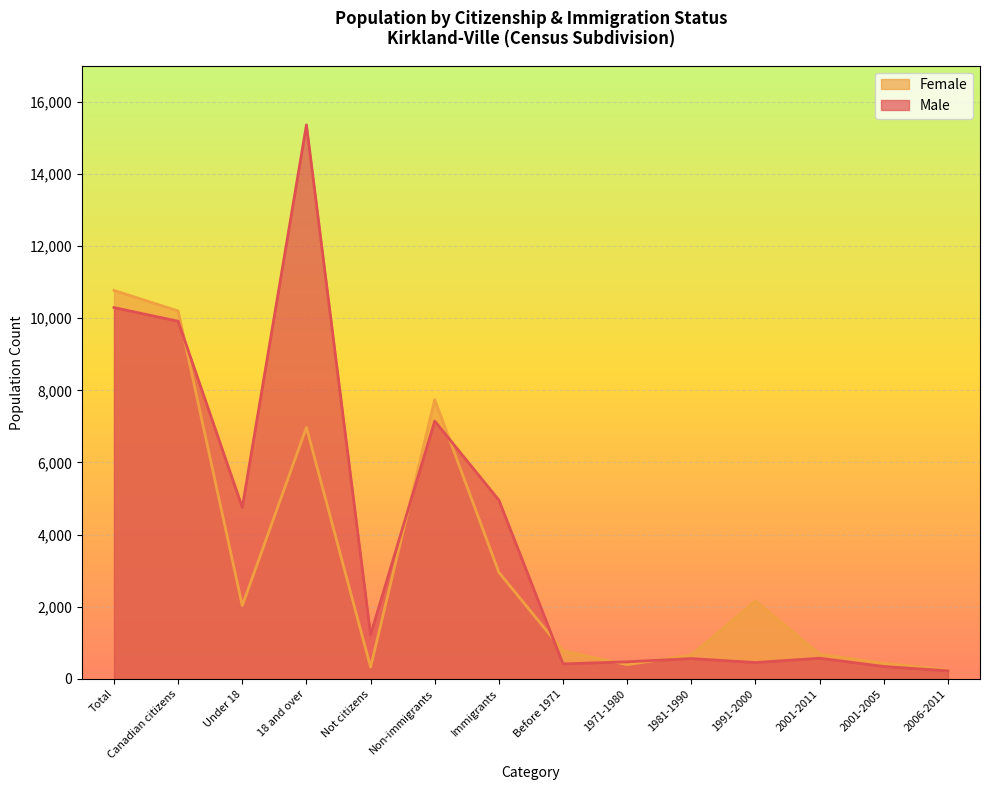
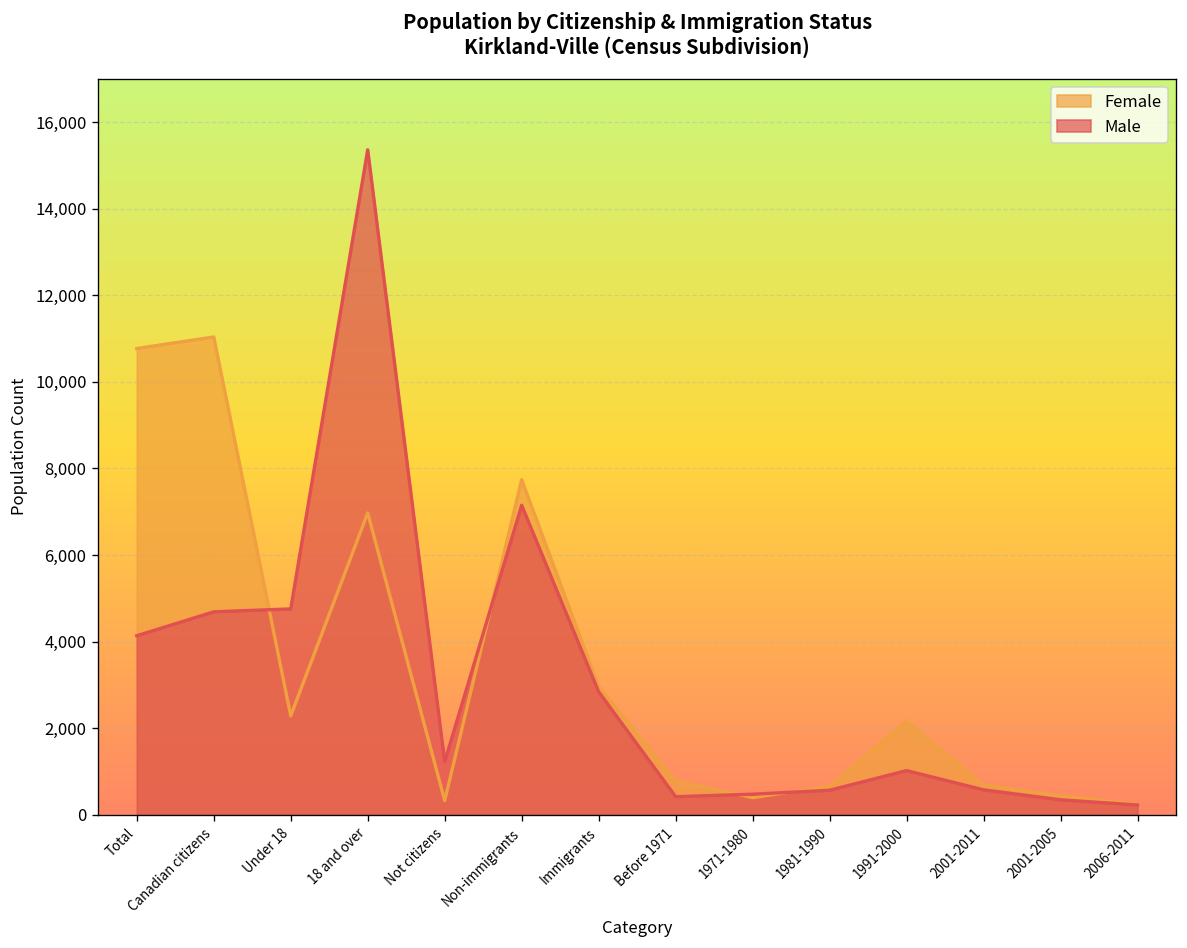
  {
    "Female": {
      "Total": "10,800",
-     "Canadian citizens": "10,200",
-     "Under 18": "2,000",
+     "Canadian citizens": "11,000",
+     "Under 18": "2,300",
      "18 and over": "7,000",
      "Not citizens": "300",
      "Non-immigrants": "7,700",
      "Immigrants": "3,000",
      "Before 1971": "800",
      "1971-1980": "400",
      "1981-1990": "700",
      "1991-2000": "2,200",
      "2001-2011": "700",
      "2001-2005": "400"
    },
    "Male": {
-     "Total": "10,300",
-     "Canadian citizens": "9,900",
+     "Total": "4,100",
+     "Canadian citizens": "4,700",
      "Under 18": "4,800",
      "18 and over": "15,400",
      "Not citizens": "1,200",
      "Non-immigrants": "7,100",
-     "Immigrants": "5,000",
+     "Immigrants": "2,800",
      "Before 1971": "400",
      "1971-1980": "500",
      "1981-1990": "600",
-     "1991-2000": "500",
+     "1991-2000": "1,000",
      "2001-2011": "600",
      "2001-2005": "300"
    }
  }
